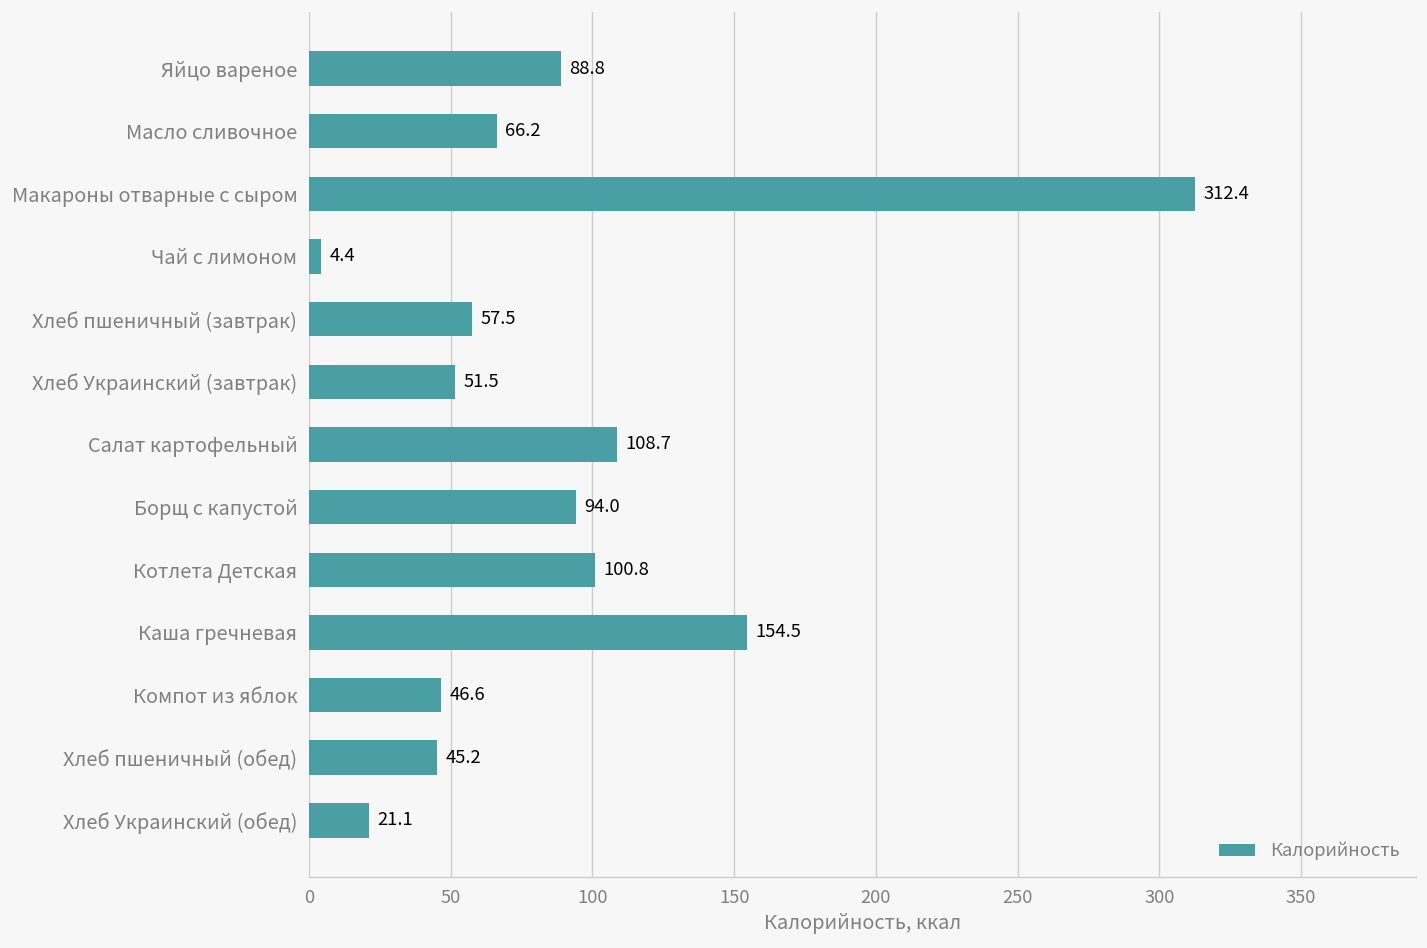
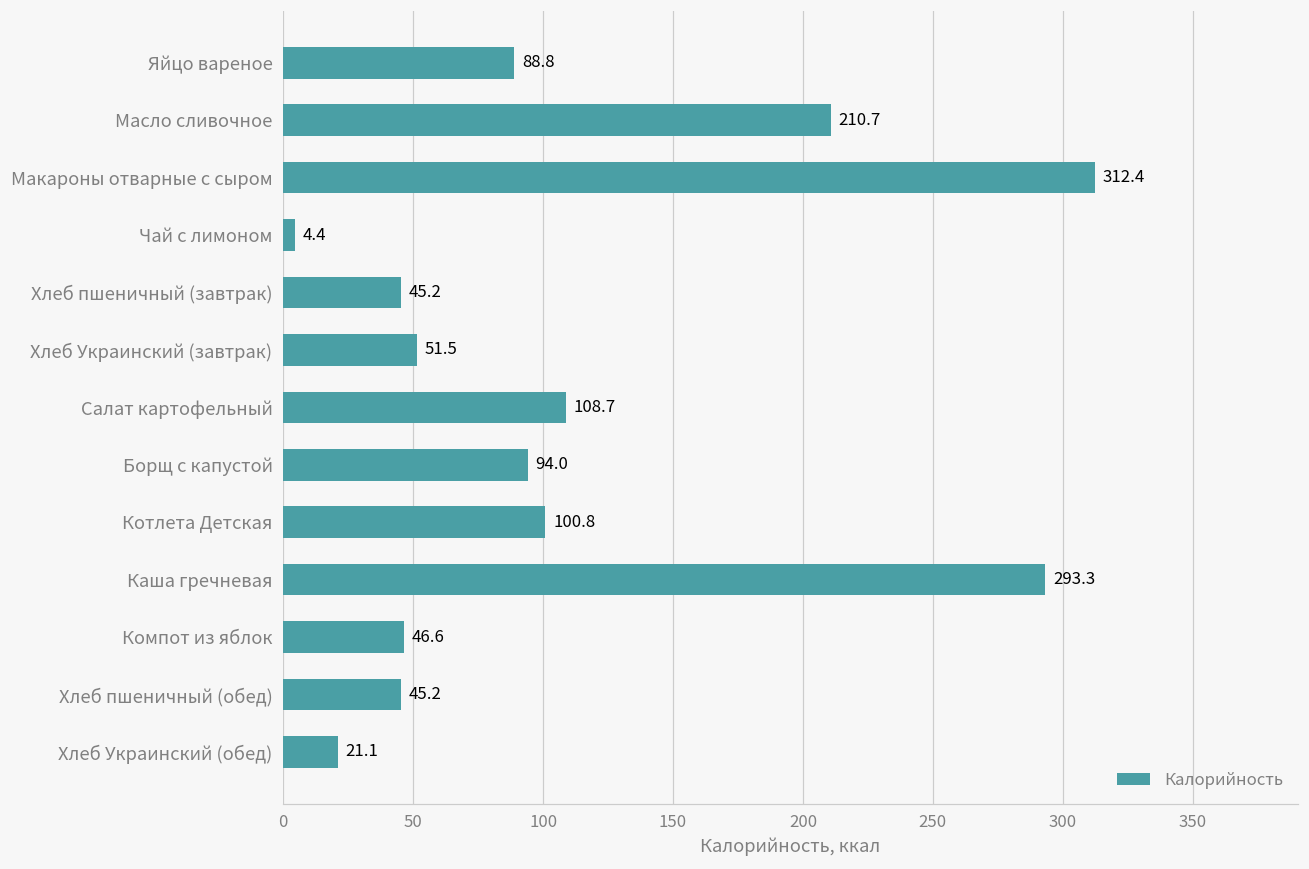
  {
    "Яйцо вареное": 88.8,
-   "Масло сливочное": 66.2,
+   "Масло сливочное": 210.7,
    "Макароны отварные с сыром": 312.4,
    "Чай с лимоном": 4.4,
-   "Хлеб пшеничный (завтрак)": 57.5,
+   "Хлеб пшеничный (завтрак)": 45.2,
    "Хлеб Украинский (завтрак)": 51.5,
    "Салат картофельный": 108.7,
    "Борщ с капустой": 94.0,
    "Котлета Детская": 100.8,
-   "Каша гречневая": 154.5,
+   "Каша гречневая": 293.3,
    "Компот из яблок": 46.6,
    "Хлеб пшеничный (обед)": 45.2,
    "Хлеб Украинский (обед)": 21.1
  }
